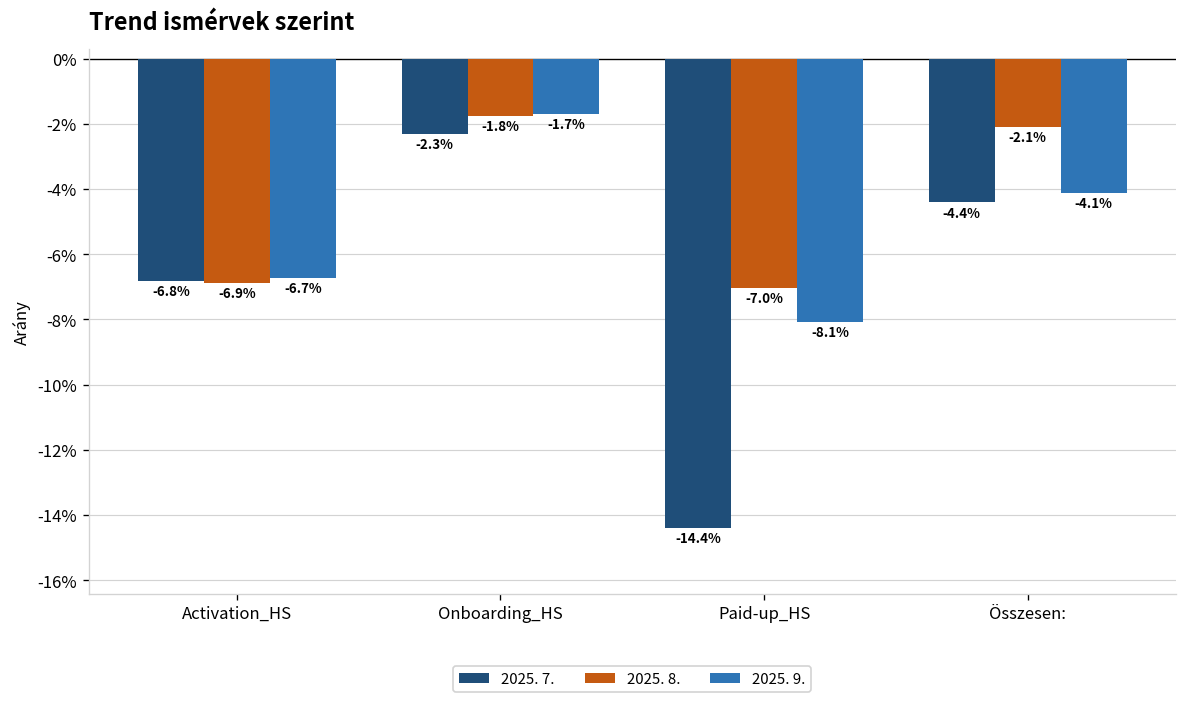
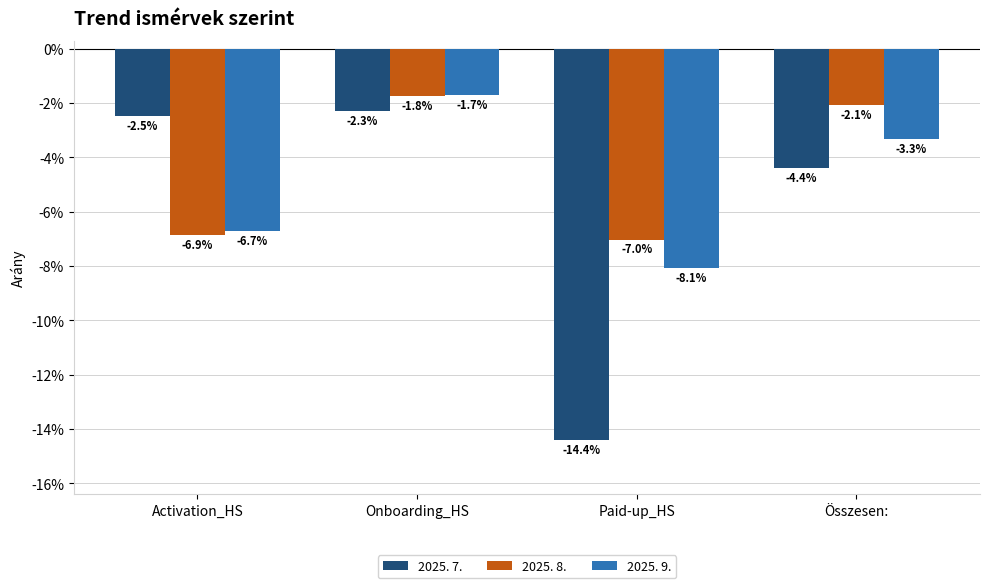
  {
    "2025. 7.": {
-     "Activation_HS": "-6.8%",
+     "Activation_HS": "-2.5%",
      "Onboarding_HS": "-2.3%",
      "Paid-up_HS": "-14.4%",
      "Összesen:": "-4.4%"
    },
    "2025. 8.": {
      "Activation_HS": "-6.9%",
      "Onboarding_HS": "-1.8%",
      "Paid-up_HS": "-7.0%",
      "Összesen:": "-2.1%"
    },
    "2025. 9.": {
      "Activation_HS": "-6.7%",
      "Onboarding_HS": "-1.7%",
      "Paid-up_HS": "-8.1%",
-     "Összesen:": "-4.1%"
+     "Összesen:": "-3.3%"
    }
  }
